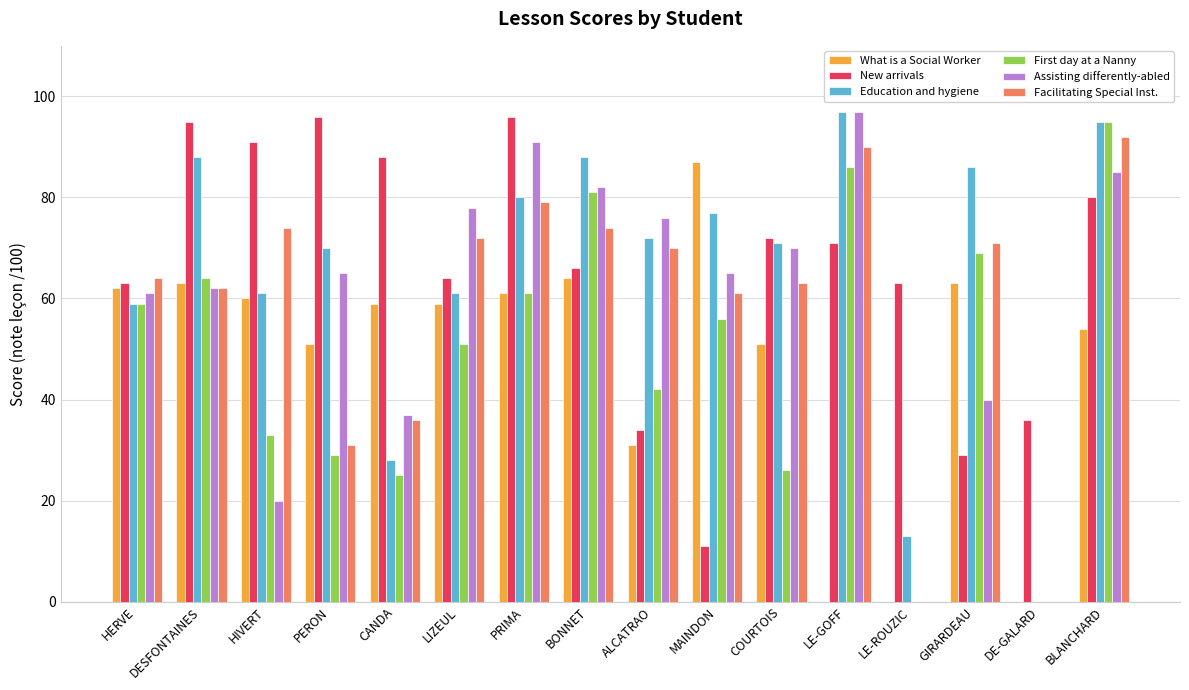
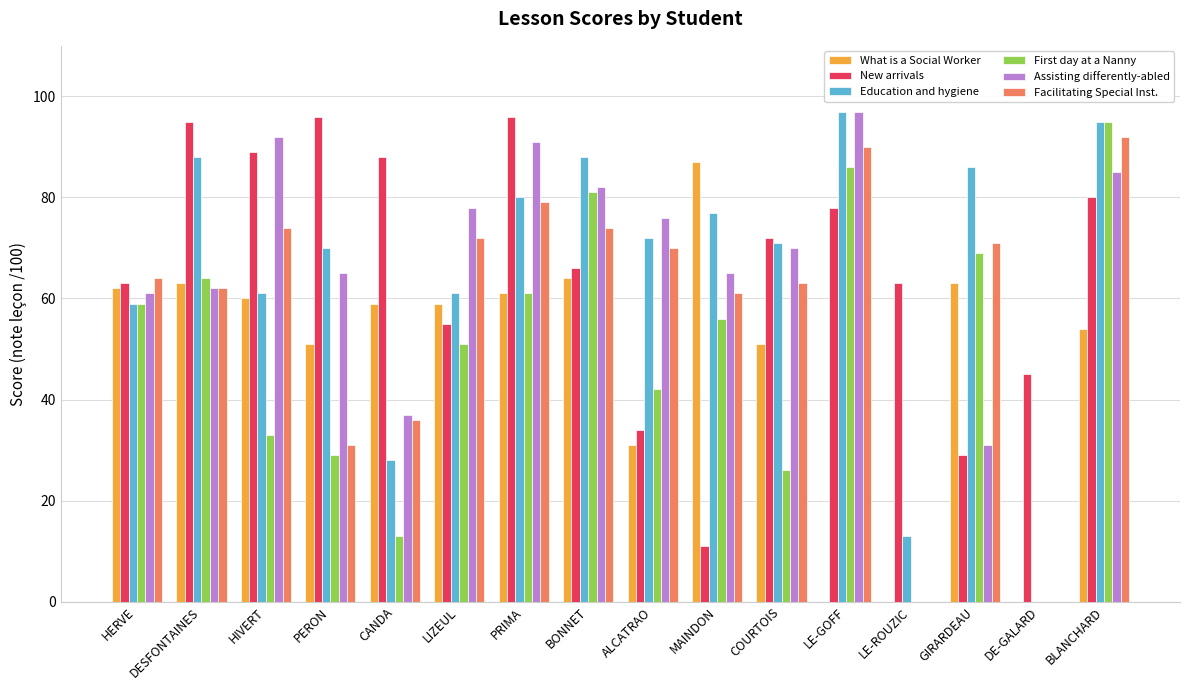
  {
    "New arrivals": {
      "HERVE": 63,
      "DESFONTAINES": 95,
-     "HIVERT": 91,
+     "HIVERT": 89,
      "PERON": 96,
      "CANDA": 88,
-     "LIZEUL": 64,
+     "LIZEUL": 55,
      "PRIMA": 96,
      "BONNET": 66,
      "ALCATRAO": 34,
      "MAINDON": 11,
      "COURTOIS": 72,
-     "LE-GOFF": 71,
+     "LE-GOFF": 78,
      "LE-ROUZIC": 63,
      "GIRARDEAU": 29,
-     "DE-GALARD": 36,
+     "DE-GALARD": 45,
      "BLANCHARD": 80
    },
    "Education and hygiene": {
      "HERVE": 59,
      "DESFONTAINES": 88,
      "HIVERT": 61,
      "PERON": 70,
      "CANDA": 28,
      "LIZEUL": 61,
      "PRIMA": 80,
      "BONNET": 88,
      "ALCATRAO": 72,
      "MAINDON": 77,
      "COURTOIS": 71,
      "LE-GOFF": 97,
      "LE-ROUZIC": 13,
      "GIRARDEAU": 86,
      "DE-GALARD": 0,
      "BLANCHARD": 95
    },
    "First day at a Nanny": {
      "HERVE": 59,
      "DESFONTAINES": 64,
      "HIVERT": 33,
      "PERON": 29,
-     "CANDA": 25,
+     "CANDA": 13,
      "LIZEUL": 51,
      "PRIMA": 61,
      "BONNET": 81,
      "ALCATRAO": 42,
      "MAINDON": 56,
      "COURTOIS": 26,
      "LE-GOFF": 86,
      "LE-ROUZIC": 0,
      "GIRARDEAU": 69,
      "DE-GALARD": 0,
      "BLANCHARD": 95
    },
    "Assisting differently-abled": {
      "HERVE": 61,
      "DESFONTAINES": 62,
-     "HIVERT": 20,
+     "HIVERT": 92,
      "PERON": 65,
      "CANDA": 37,
      "LIZEUL": 78,
      "PRIMA": 91,
      "BONNET": 82,
      "ALCATRAO": 76,
      "MAINDON": 65,
      "COURTOIS": 70,
      "LE-GOFF": 97,
      "LE-ROUZIC": 0,
-     "GIRARDEAU": 40,
+     "GIRARDEAU": 31,
      "DE-GALARD": 0,
      "BLANCHARD": 85
    }
  }
